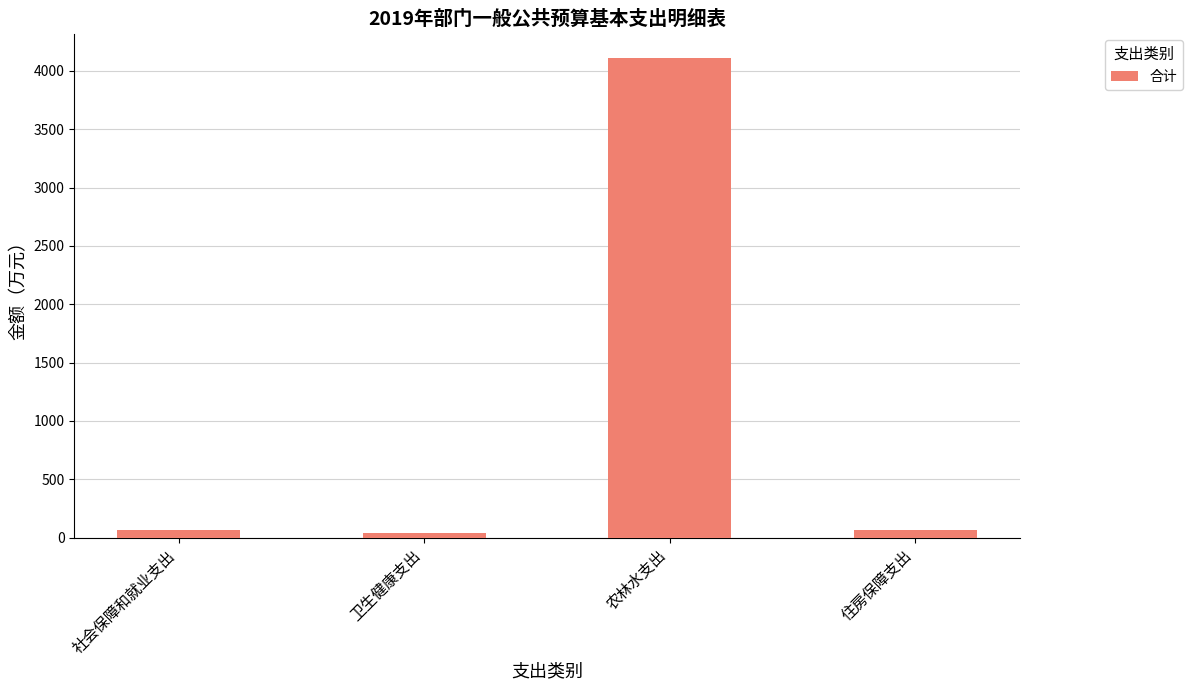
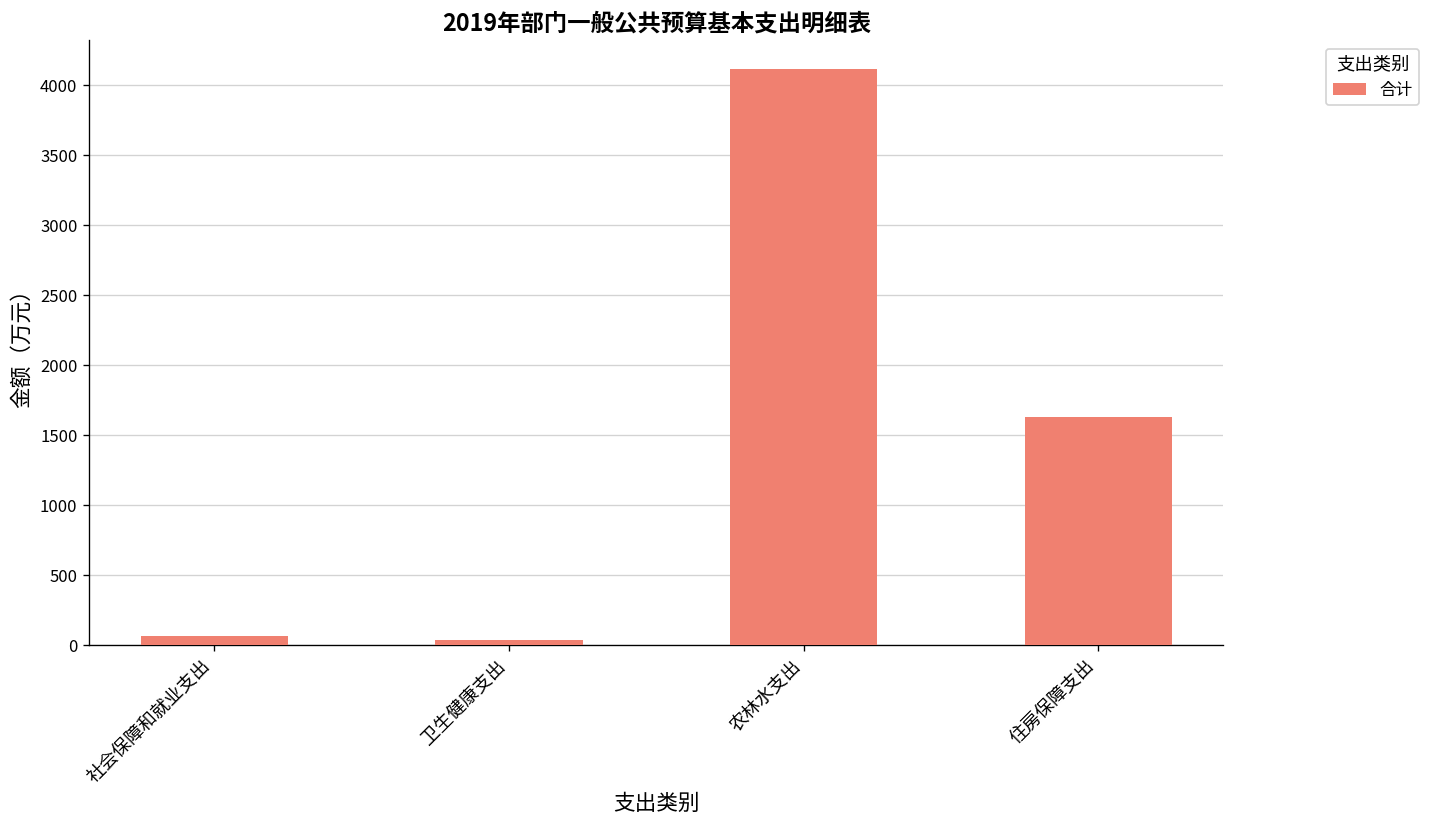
  {
    "社会保障和就业支出": 60,
    "卫生健康支出": 40,
    "农林水支出": 4110,
-   "住房保障支出": 70
+   "住房保障支出": 1630
  }
